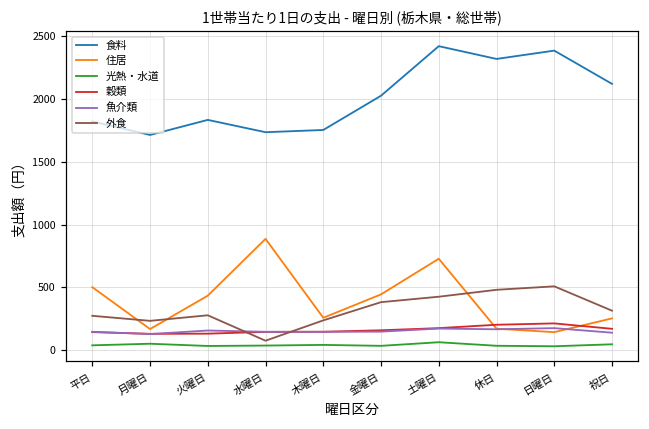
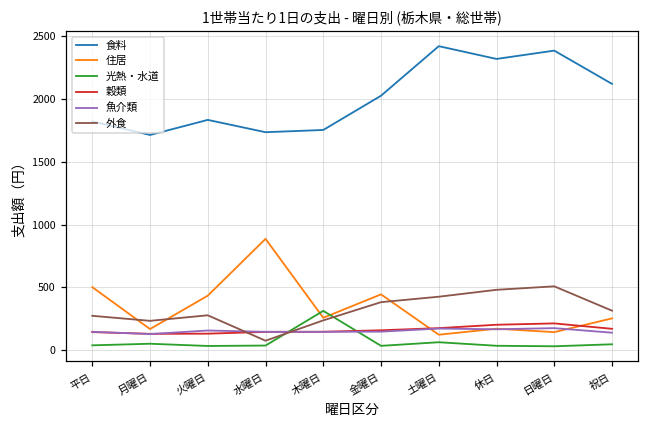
  {
    "食料": {
      "火曜日": 1830,
      "水曜日": 1730,
      "木曜日": 1750,
      "金曜日": 2030,
      "土曜日": 2420,
      "休日": 2320,
      "日曜日": 2380,
      "祝日": 2120
    },
    "住居": {
      "平日": 500,
      "月曜日": 170,
      "火曜日": 430,
      "水曜日": 890,
      "金曜日": 440,
-     "土曜日": 730,
+     "土曜日": 120,
      "日曜日": 140,
      "祝日": 250
    },
    "光熱・水道": {
      "平日": 40,
      "月曜日": 50,
      "火曜日": 30,
      "水曜日": 40,
-     "木曜日": 40,
+     "木曜日": 310,
      "金曜日": 30,
      "土曜日": 60,
      "休日": 40,
      "日曜日": 30,
      "祝日": 50
    },
    "穀類": {
      "火曜日": 130,
      "休日": 200,
      "日曜日": 210,
      "祝日": 170
    },
    "魚介類": {
      "火曜日": 160,
      "日曜日": 180,
      "祝日": 140
    },
    "外食": {
      "平日": 270,
      "月曜日": 230,
      "火曜日": 280,
      "水曜日": 80,
      "金曜日": 380,
      "土曜日": 430,
      "休日": 480,
      "日曜日": 510,
      "祝日": 310
    }
  }
